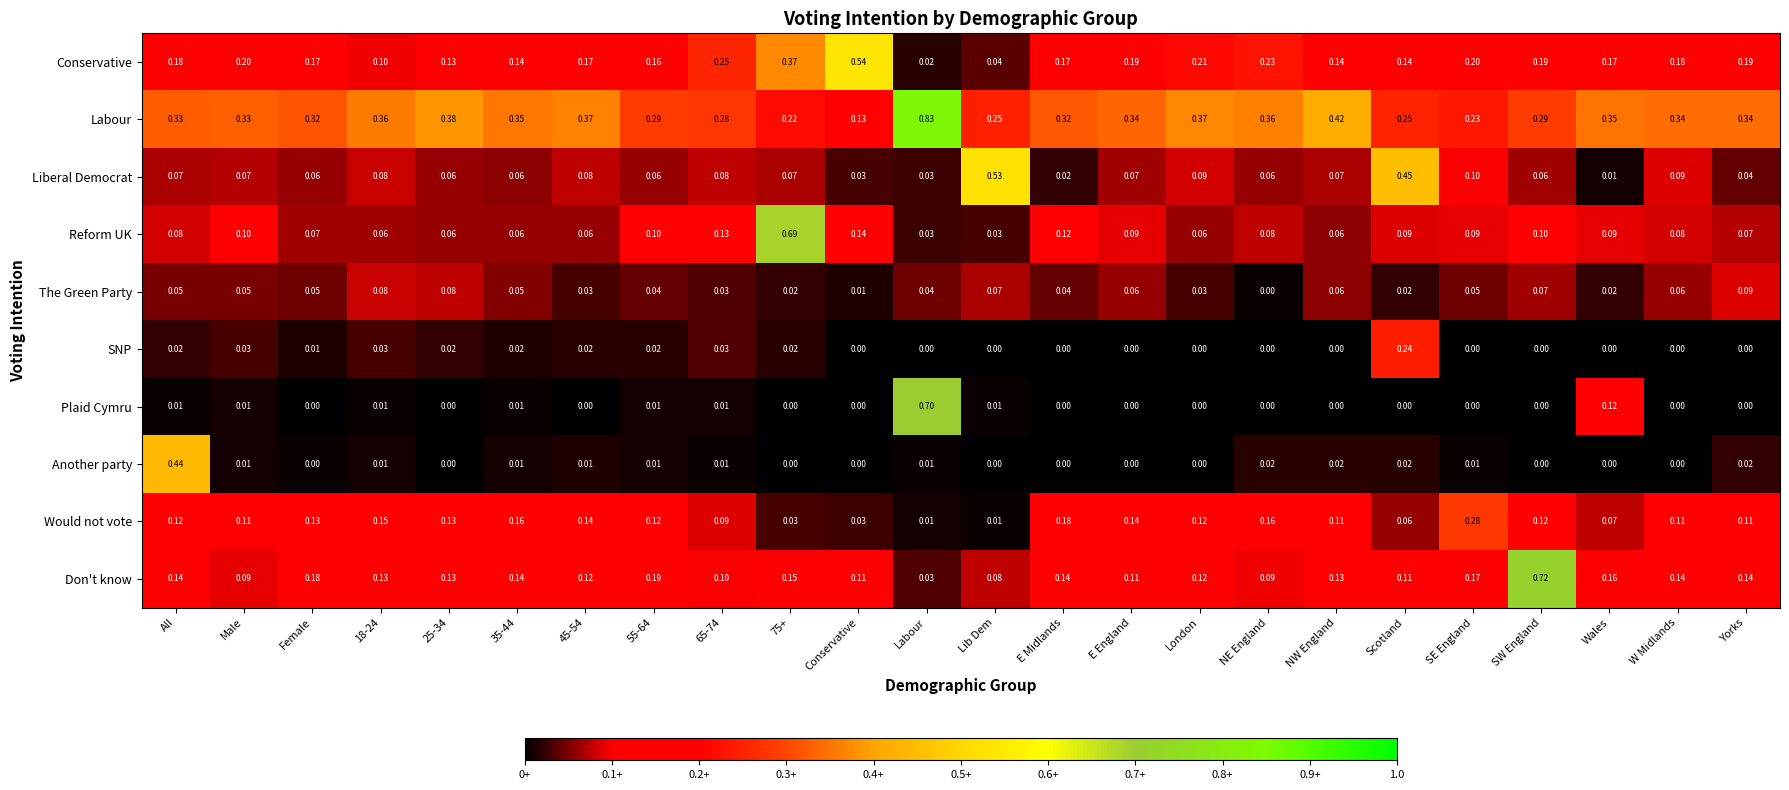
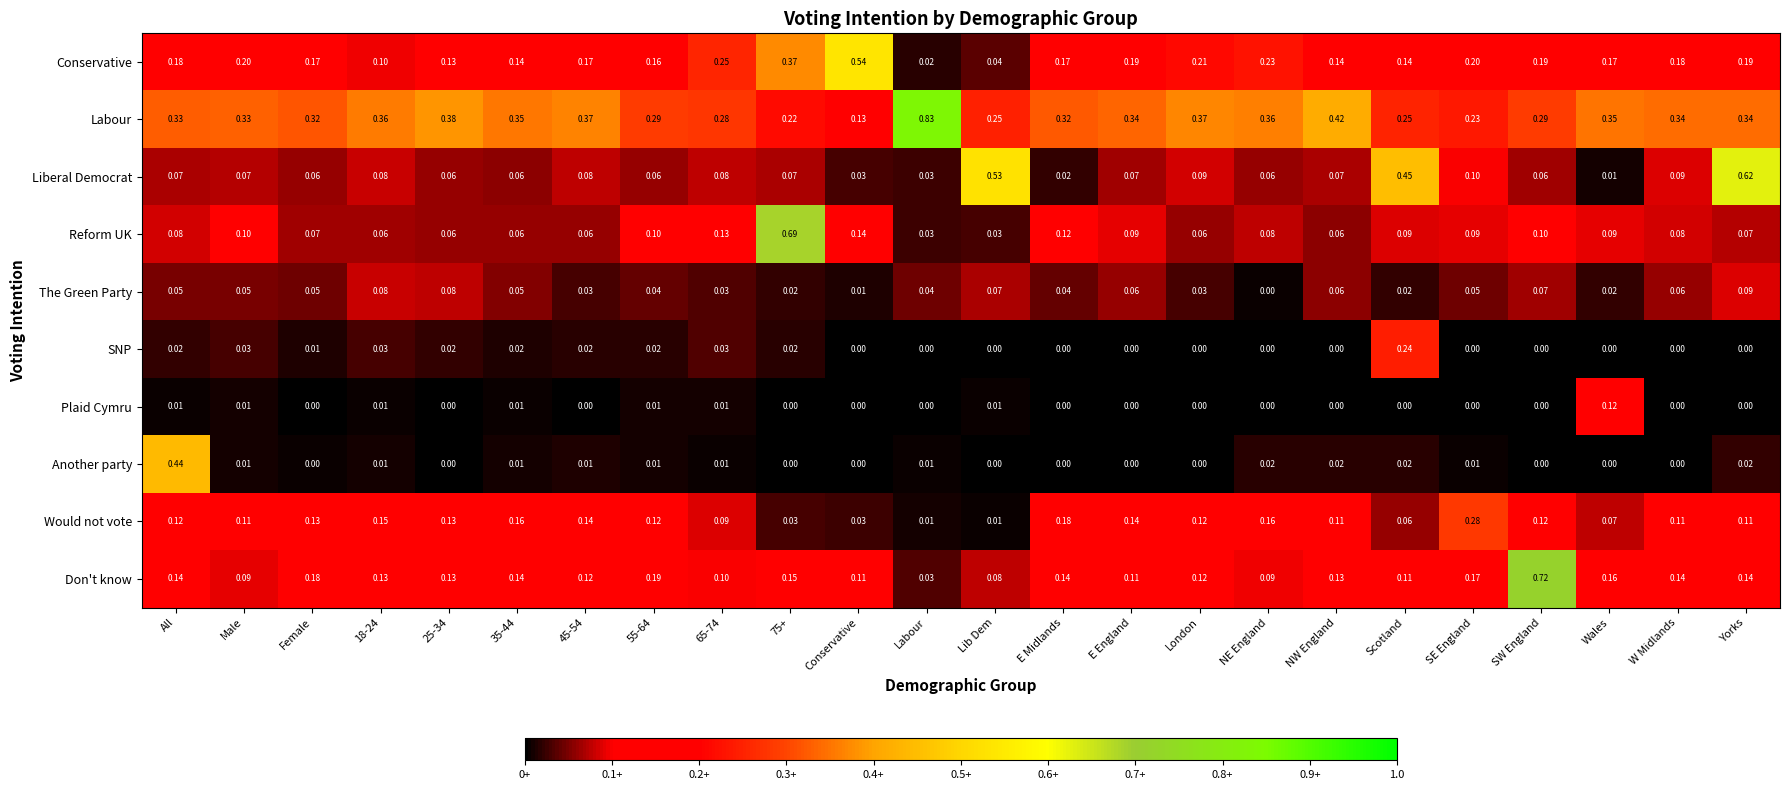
  {
    "Liberal Democrat": {
      "All": 0.07,
      "Male": 0.07,
      "Female": 0.06,
      "18-24": 0.08,
      "25-34": 0.06,
      "35-44": 0.06,
      "45-54": 0.08,
      "55-64": 0.06,
      "65-74": 0.08,
      "75+": 0.07,
      "Conservative": 0.03,
      "Labour": 0.03,
      "Lib Dem": 0.53,
      "E Midlands": 0.02,
      "E England": 0.07,
      "London": 0.09,
      "NE England": 0.06,
      "NW England": 0.07,
      "Scotland": 0.45,
      "SE England": 0.10,
      "SW England": 0.06,
      "Wales": 0.01,
      "W Midlands": 0.09,
-     "Yorks": 0.04
+     "Yorks": 0.62
    },
    "Plaid Cymru": {
      "All": 0.01,
      "Male": 0.01,
      "Female": 0.00,
      "18-24": 0.01,
      "25-34": 0.00,
      "35-44": 0.01,
      "45-54": 0.00,
      "55-64": 0.01,
      "65-74": 0.01,
      "75+": 0.00,
      "Conservative": 0.00,
-     "Labour": 0.70,
+     "Labour": 0.00,
      "Lib Dem": 0.01,
      "E Midlands": 0.00,
      "E England": 0.00,
      "London": 0.00,
      "NE England": 0.00,
      "NW England": 0.00,
      "Scotland": 0.00,
      "SE England": 0.00,
      "SW England": 0.00,
      "Wales": 0.12,
      "W Midlands": 0.00,
      "Yorks": 0.00
    }
  }
